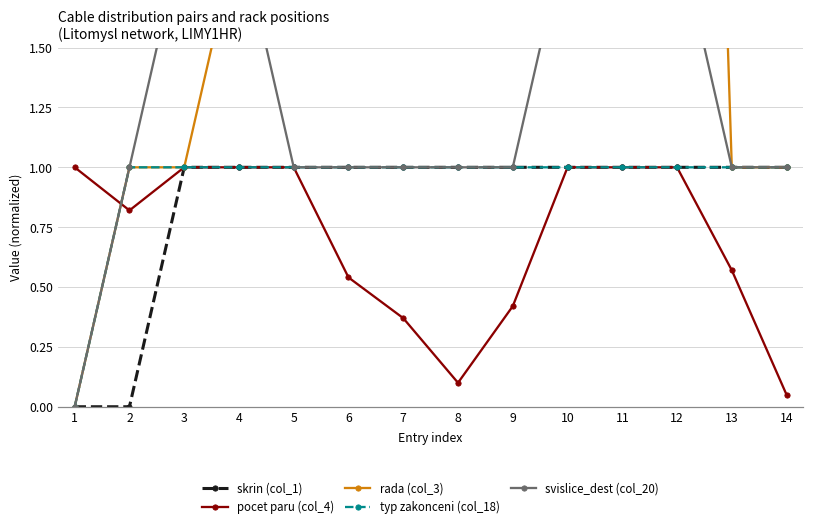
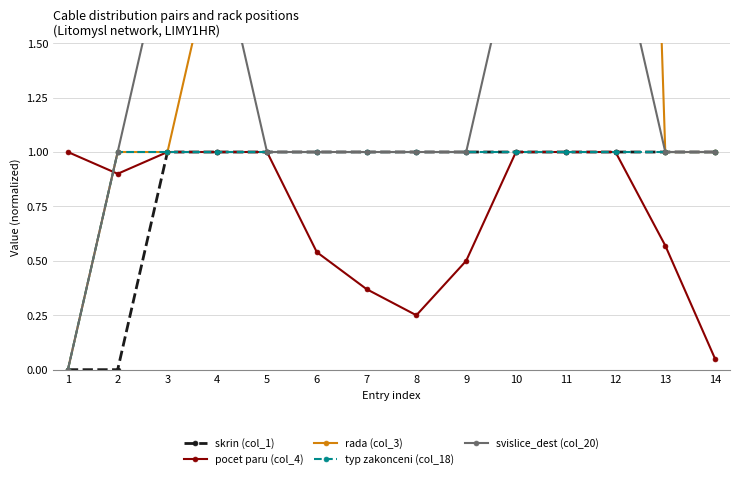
  {
    "skrin (col_1)": {
      "2": 0.00
    },
    "pocet paru (col_4)": {
      "1": 1.00,
-     "2": 0.82,
+     "2": 0.90,
      "6": 0.54,
      "7": 0.37,
-     "8": 0.10,
-     "9": 0.42,
+     "8": 0.25,
+     "9": 0.50,
      "13": 0.57,
      "14": 0.05
    }
  }
